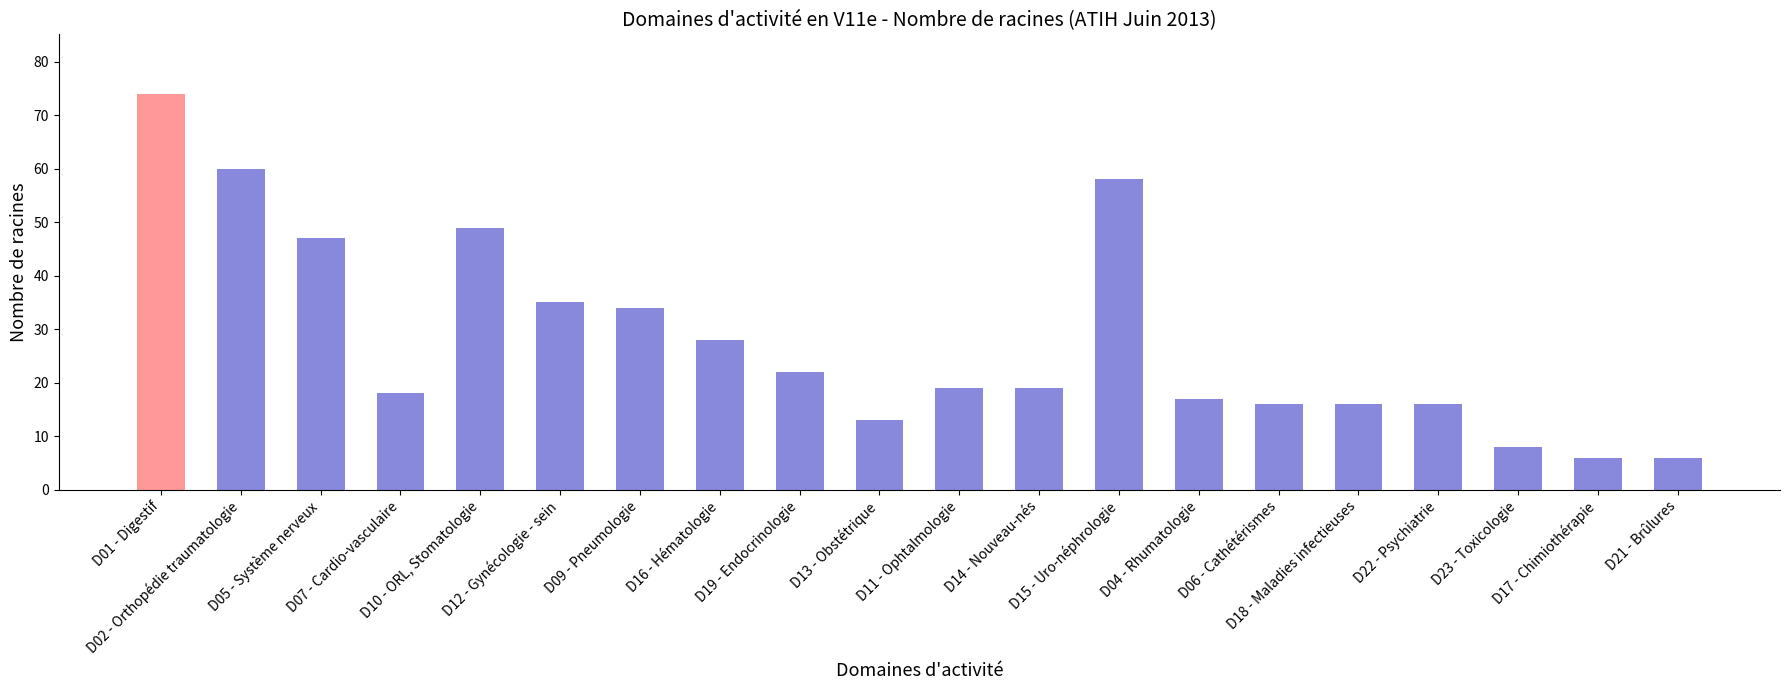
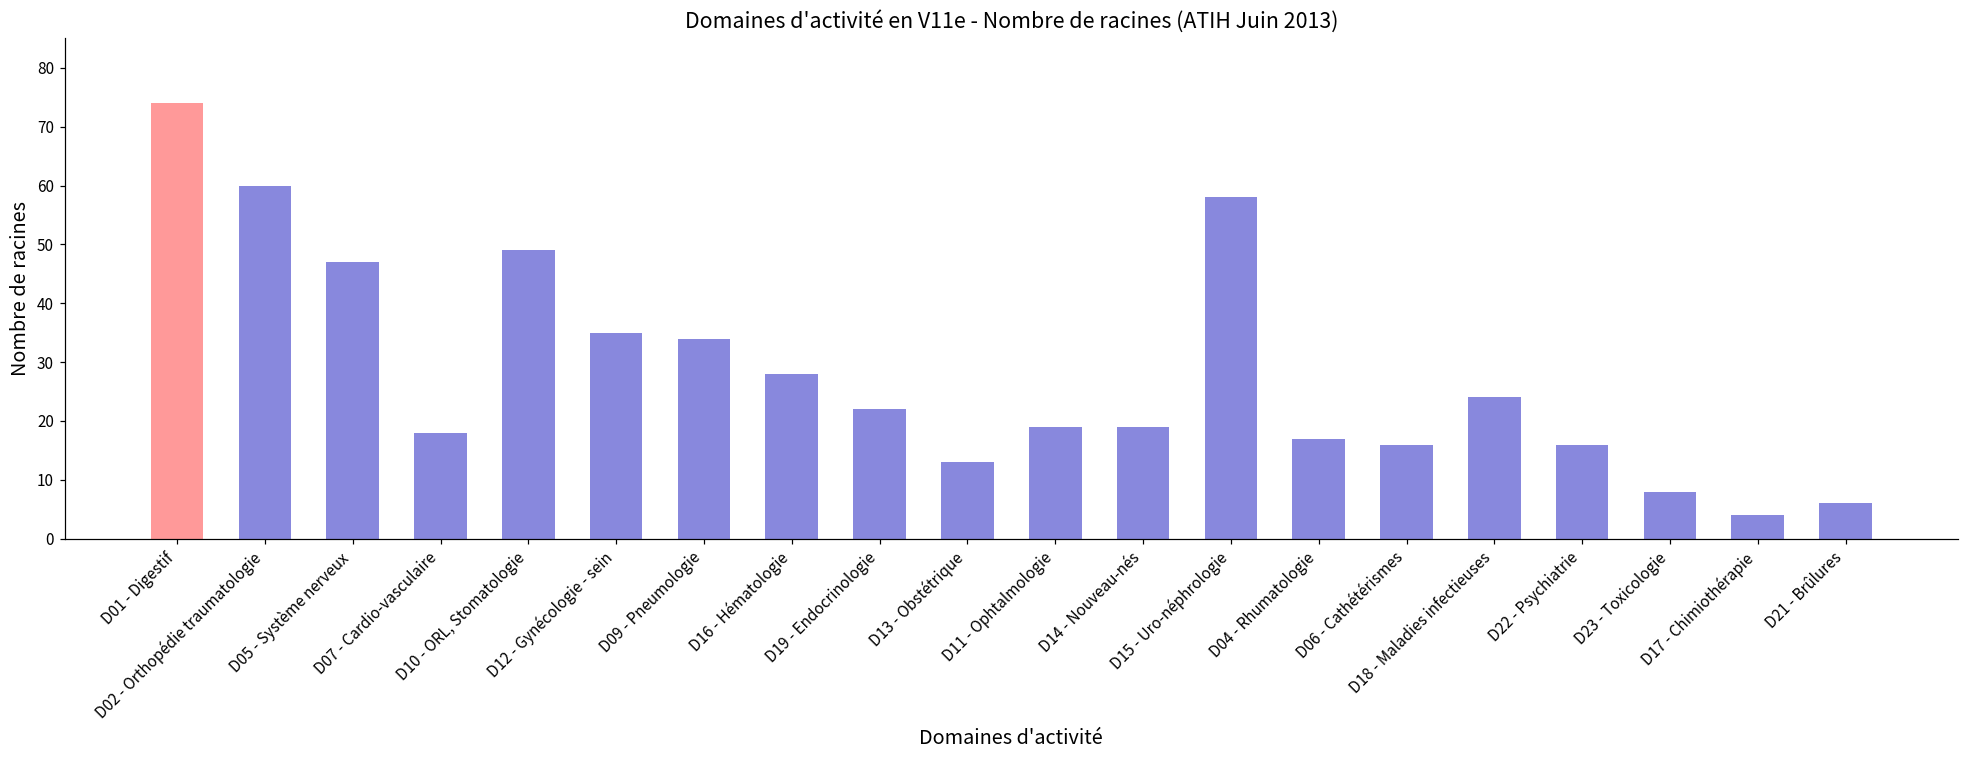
  {
    "D01 - Digestif": 74,
    "D02 - Orthopédie traumatologie": 60,
    "D05 - Système nerveux": 47,
    "D07 - Cardio-vasculaire": 18,
    "D10 - ORL, Stomatologie": 49,
    "D12 - Gynécologie - sein": 35,
    "D09 - Pneumologie": 34,
    "D16 - Hématologie": 28,
    "D19 - Endocrinologie": 22,
    "D13 - Obstétrique": 13,
    "D11 - Ophtalmologie": 19,
    "D14 - Nouveau-nés": 19,
    "D15 - Uro-néphrologie": 58,
    "D04 - Rhumatologie": 17,
    "D06 - Cathétérismes": 16,
-   "D18 - Maladies infectieuses": 16,
+   "D18 - Maladies infectieuses": 24,
    "D22 - Psychiatrie": 16,
    "D23 - Toxicologie": 8,
-   "D17 - Chimiothérapie": 6,
+   "D17 - Chimiothérapie": 4,
    "D21 - Brûlures": 6
  }
